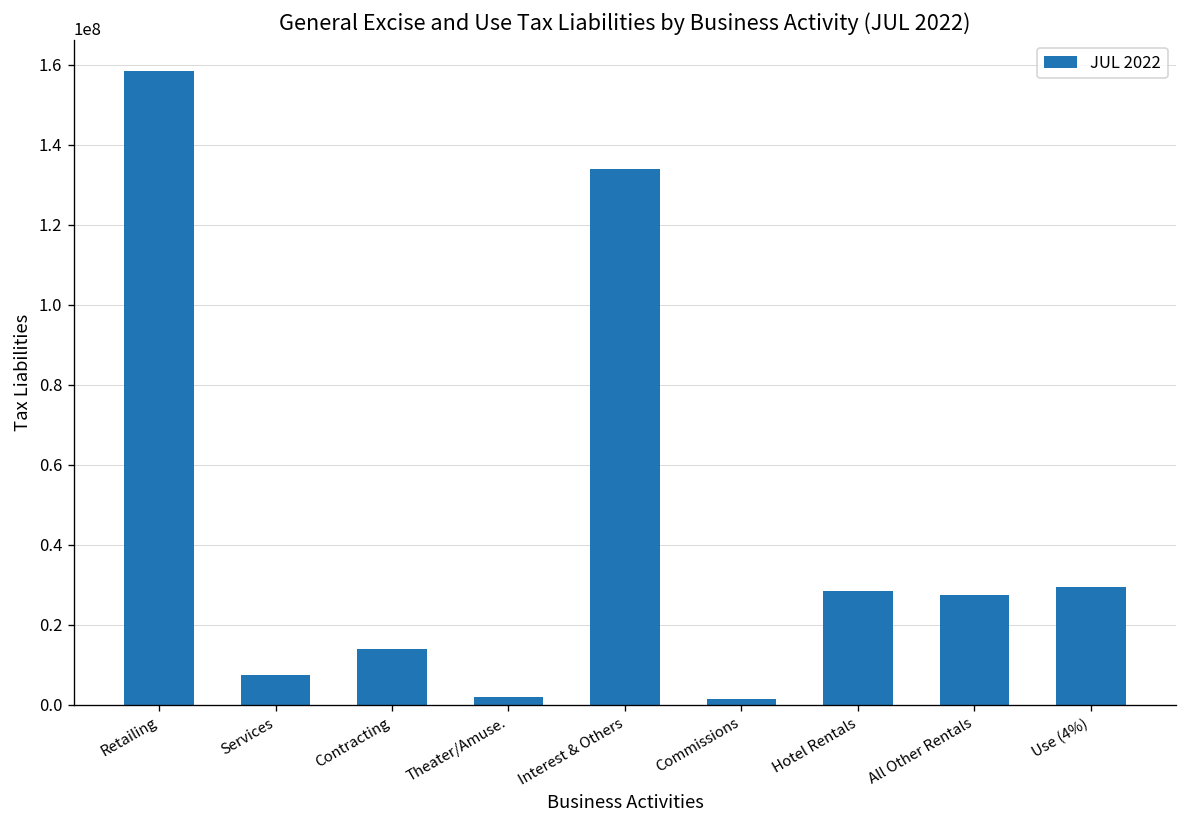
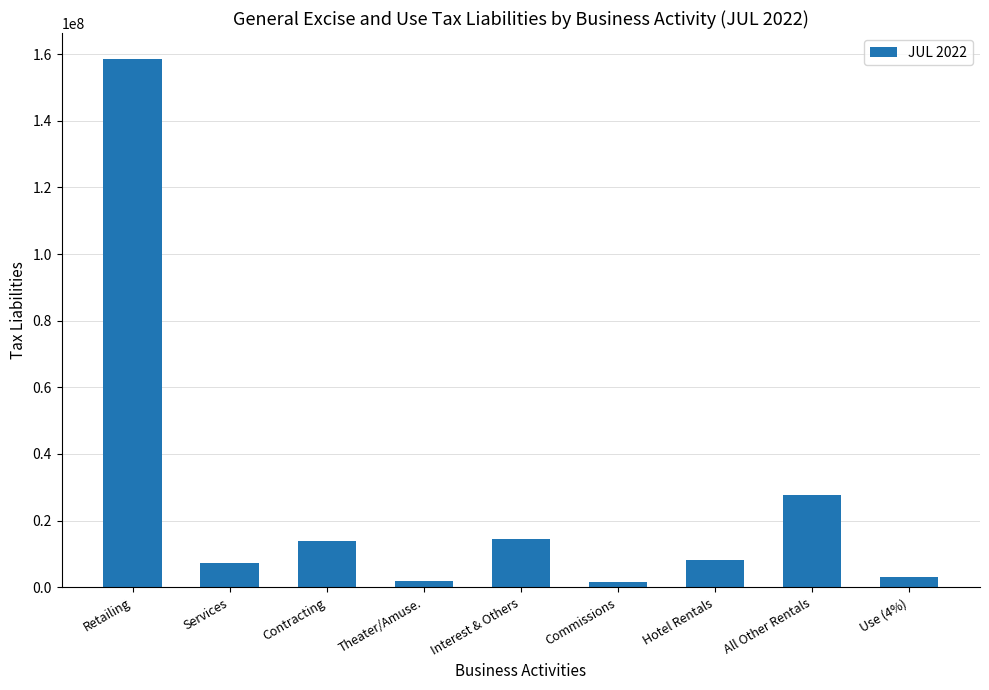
  {
    "Retailing": 158000000,
    "Services": 7000000,
    "Contracting": 14000000,
    "Theater/Amuse.": 2000000,
-   "Interest & Others": 134000000,
+   "Interest & Others": 14000000,
    "Commissions": 1000000,
-   "Hotel Rentals": 28000000,
+   "Hotel Rentals": 8000000,
    "All Other Rentals": 28000000,
-   "Use (4%)": 29000000
+   "Use (4%)": 3000000
  }
